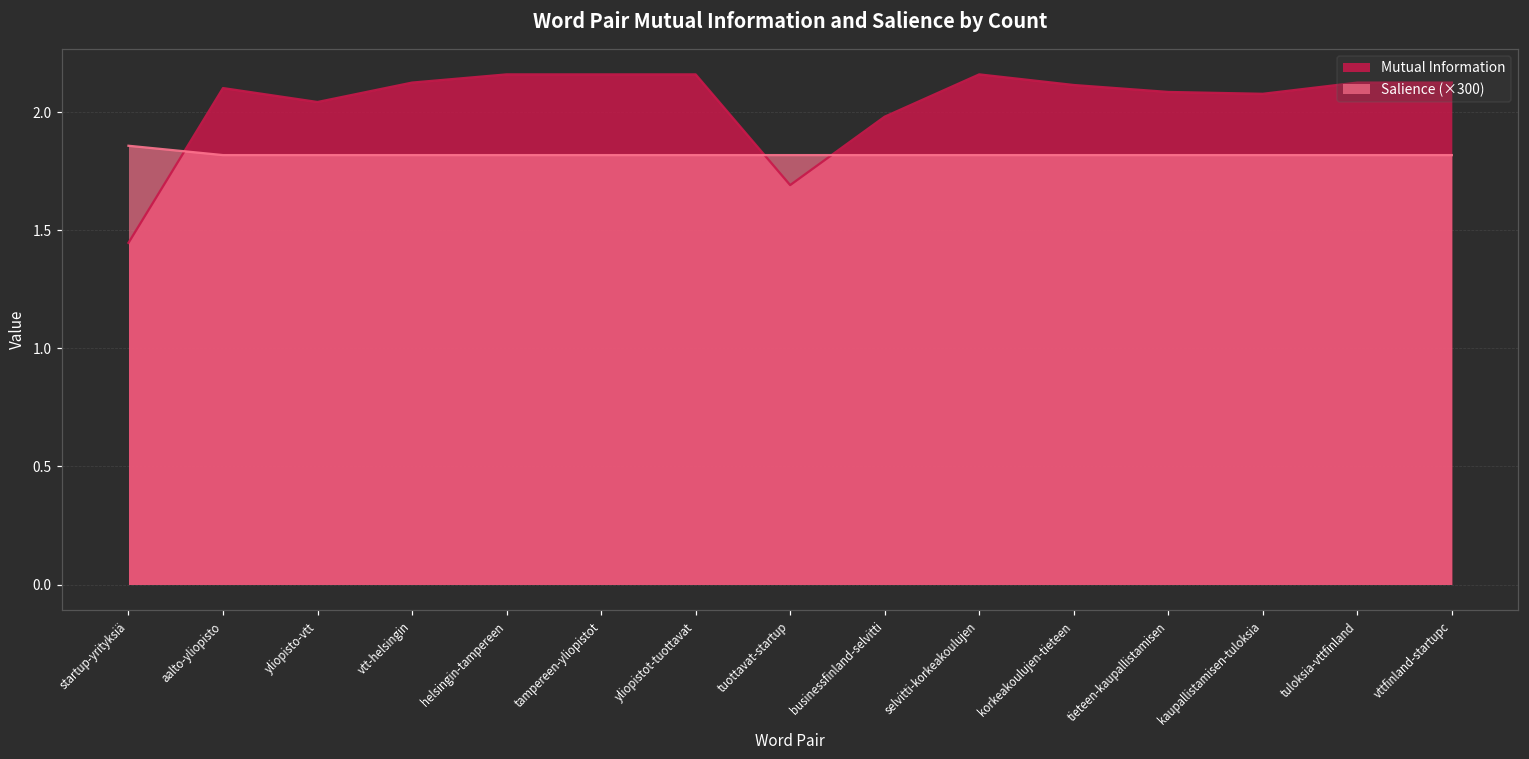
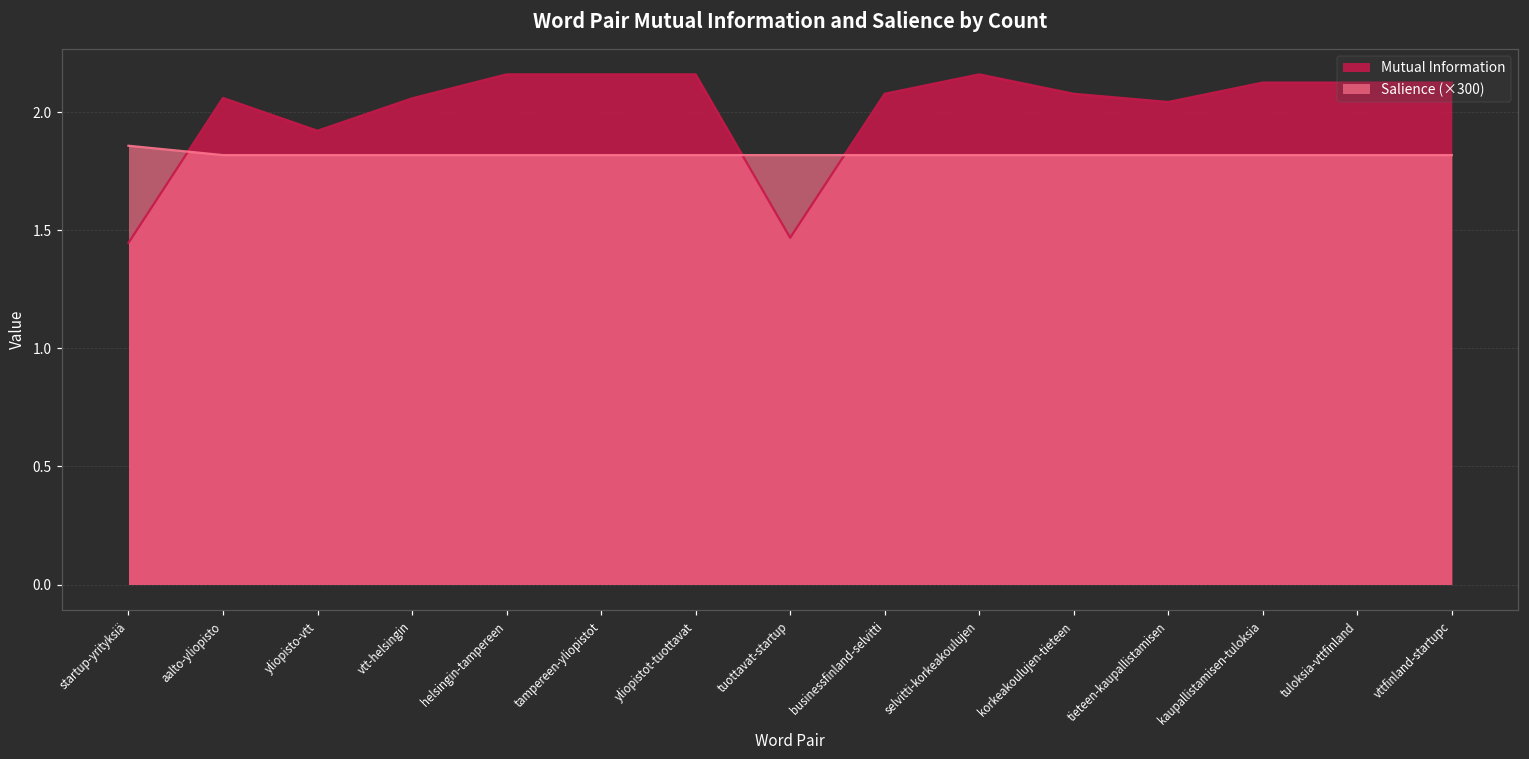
  {
    "Mutual Information": {
      "startup-yrityksiä": 1.45,
-     "aalto-yliopisto": 2.10,
-     "yliopisto-vtt": 2.04,
-     "vtt-helsingin": 2.13,
+     "aalto-yliopisto": 2.06,
+     "yliopisto-vtt": 1.92,
+     "vtt-helsingin": 2.06,
      "helsingin-tampereen": 2.16,
      "tampereen-yliopistot": 2.16,
      "yliopistot-tuottavat": 2.16,
-     "tuottavat-startup": 1.69,
-     "businessfinland-selvitti": 1.98,
+     "tuottavat-startup": 1.47,
+     "businessfinland-selvitti": 2.08,
      "selvitti-korkeakoulujen": 2.16,
-     "korkeakoulujen-tieteen": 2.11,
-     "tieteen-kaupallistamisen": 2.09,
-     "kaupallistamisen-tuloksia": 2.08
+     "korkeakoulujen-tieteen": 2.08,
+     "tieteen-kaupallistamisen": 2.04,
+     "kaupallistamisen-tuloksia": 2.13
    },
    "Salience (×300)": {
      "startup-yrityksiä": 1.86,
      "aalto-yliopisto": 1.82,
      "yliopisto-vtt": 1.82,
      "vtt-helsingin": 1.82,
      "helsingin-tampereen": 1.82,
      "tampereen-yliopistot": 1.82,
      "yliopistot-tuottavat": 1.82,
      "tuottavat-startup": 1.82,
      "businessfinland-selvitti": 1.82,
      "selvitti-korkeakoulujen": 1.82,
      "korkeakoulujen-tieteen": 1.82,
      "tieteen-kaupallistamisen": 1.82,
      "kaupallistamisen-tuloksia": 1.82,
      "tuloksia-vttfinland": 1.82,
      "vttfinland-startupc": 1.82
    }
  }
